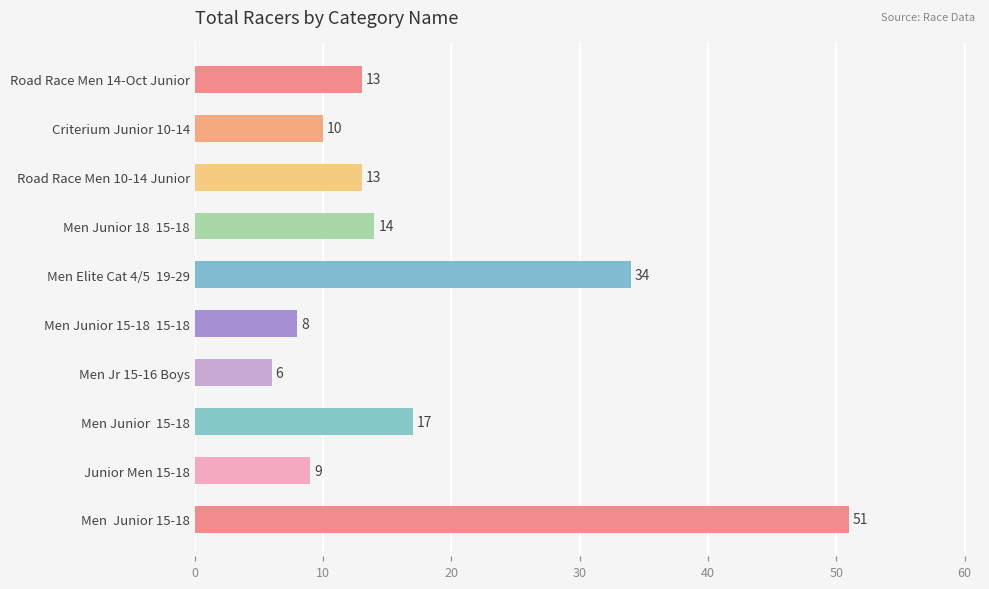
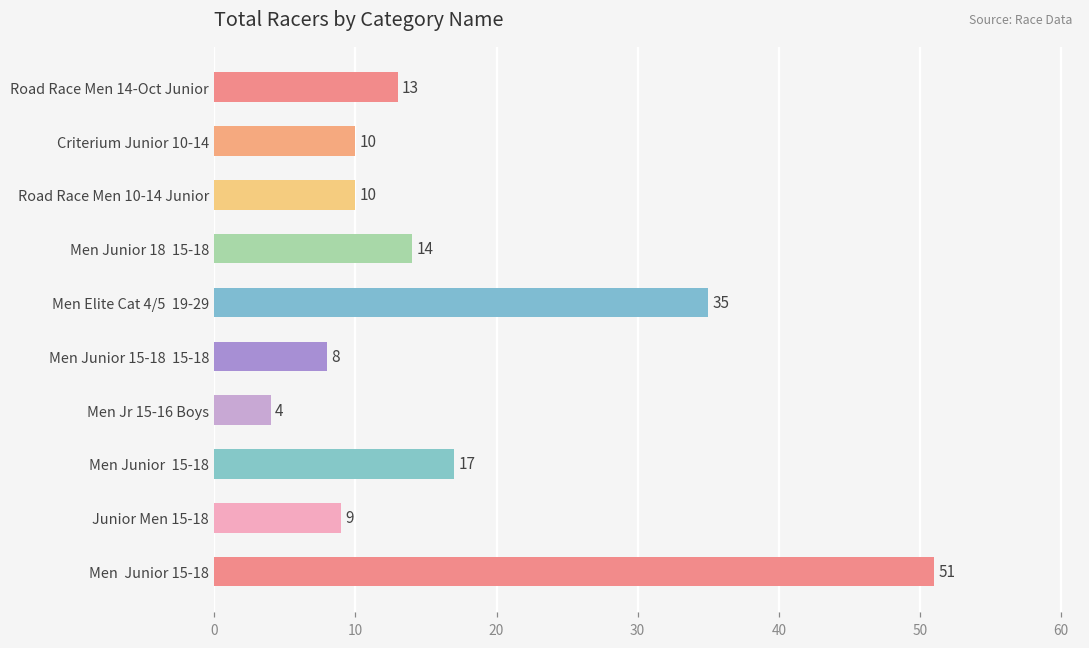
  {
    "Road Race Men 14-Oct Junior": 13,
    "Criterium Junior 10-14": 10,
-   "Road Race Men 10-14 Junior": 13,
+   "Road Race Men 10-14 Junior": 10,
    "Men Junior 18 15-18": 14,
-   "Men Elite Cat 4/5 19-29": 34,
+   "Men Elite Cat 4/5 19-29": 35,
    "Men Junior 15-18 15-18": 8,
-   "Men Jr 15-16 Boys": 6,
+   "Men Jr 15-16 Boys": 4,
    "Junior Men 15-18": 9
  }
